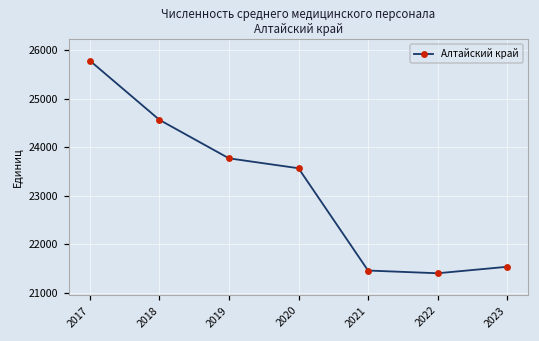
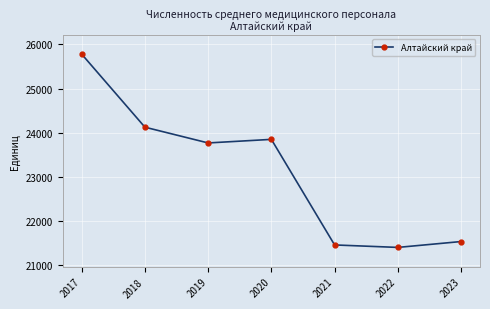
  {
    "2017": 25800,
-   "2018": 24600,
+   "2018": 24100,
    "2019": 23800,
-   "2020": 23600,
+   "2020": 23800,
    "2021": 21500,
    "2022": 21400,
    "2023": 21500
  }
